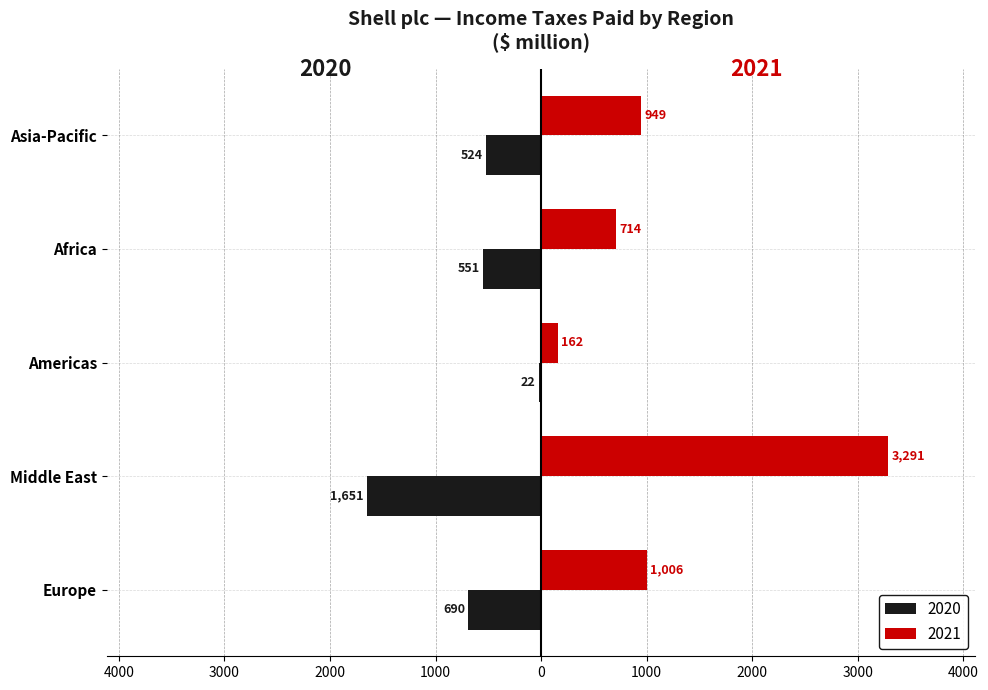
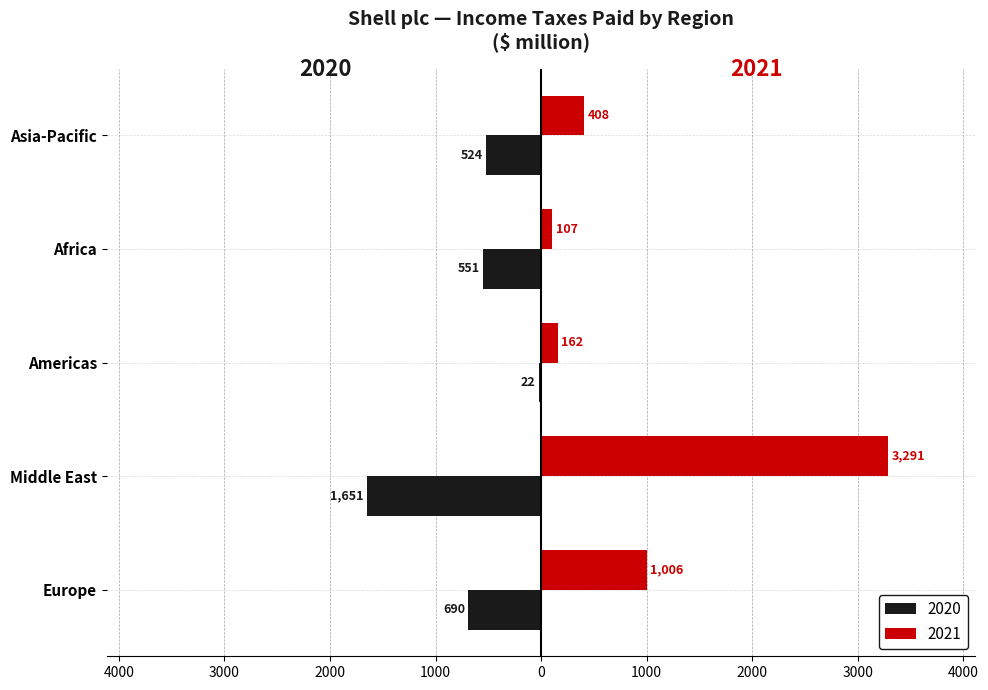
  {
    "2021": {
-     "Asia-Pacific": "949",
-     "Africa": "714",
+     "Asia-Pacific": "408",
+     "Africa": "107",
      "Americas": "162",
      "Middle East": "3,291",
      "Europe": "1,006"
    }
  }
